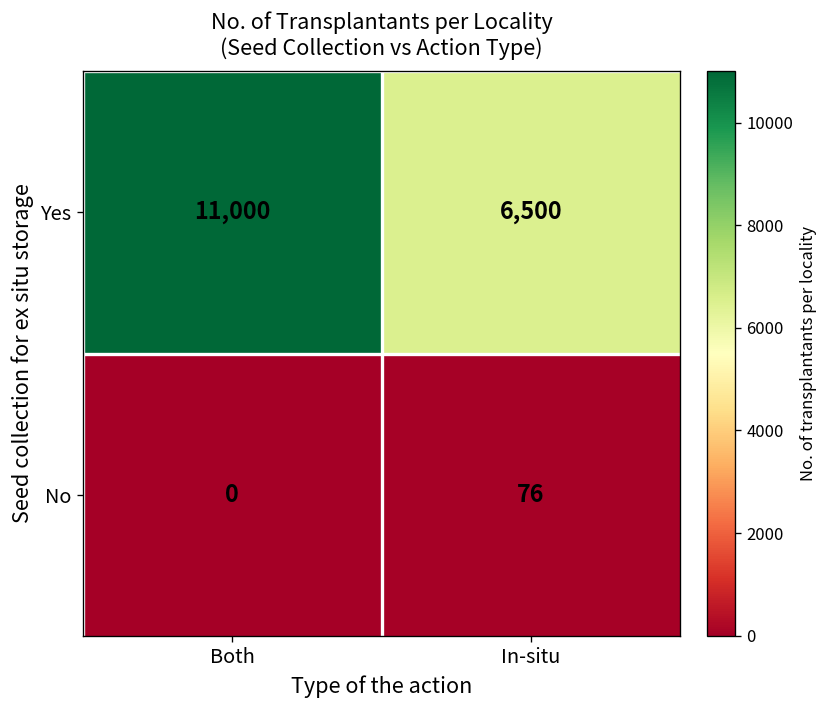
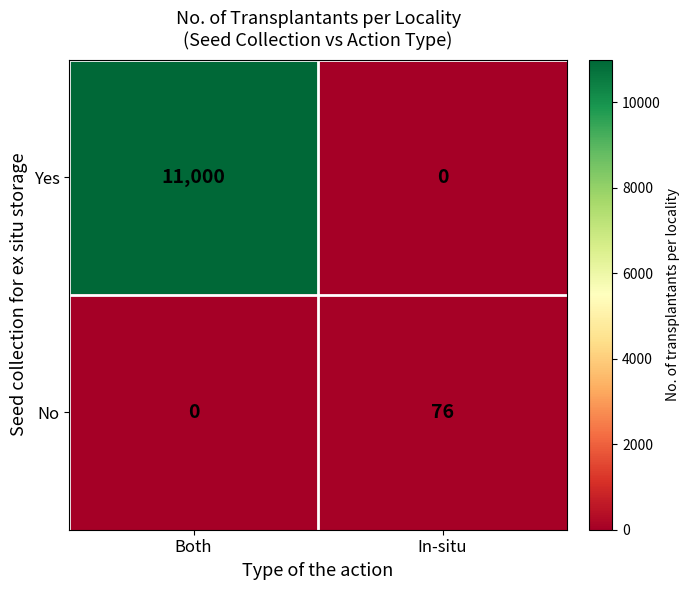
  {
    "Yes": {
      "Both": "11,000",
-     "In-situ": "6,500"
+     "In-situ": "0"
    },
    "No": {
      "Both": "0",
      "In-situ": "76"
    }
  }
